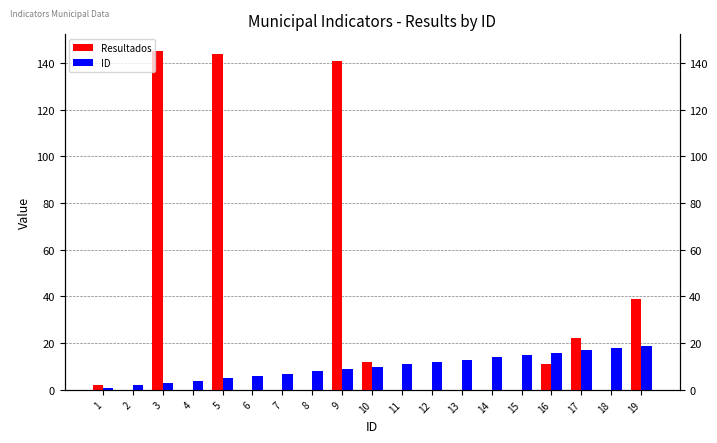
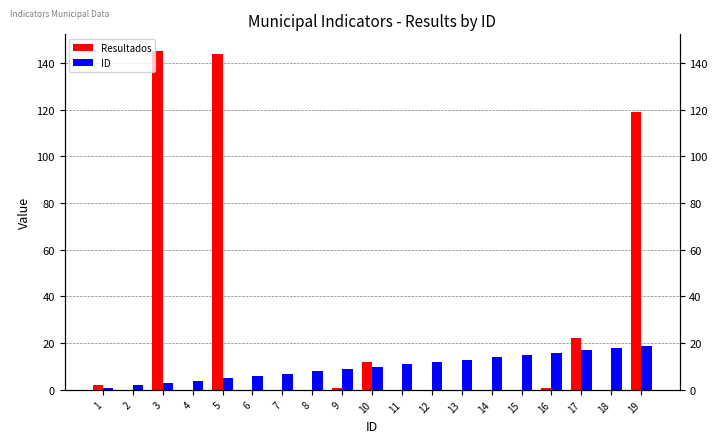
  {
    "Resultados": {
      "1": 2,
      "2": 0,
      "3": 145,
      "4": 0,
      "5": 144,
      "6": 0,
      "7": 0,
      "8": 0,
-     "9": 141,
+     "9": 1,
      "10": 12,
      "11": 0,
      "12": 0,
      "13": 0,
      "14": 0,
      "15": 0,
-     "16": 11,
+     "16": 1,
      "17": 22,
      "18": 0,
-     "19": 39
+     "19": 119
    },
    "ID": {
      "2": 2,
      "3": 3,
      "4": 4,
      "5": 5,
      "6": 6,
      "7": 7,
      "8": 8,
      "9": 9,
      "10": 10,
      "11": 11,
      "12": 12,
      "13": 13,
      "14": 14,
      "15": 15,
      "16": 16,
      "17": 17,
      "18": 18,
      "19": 19
    }
  }
